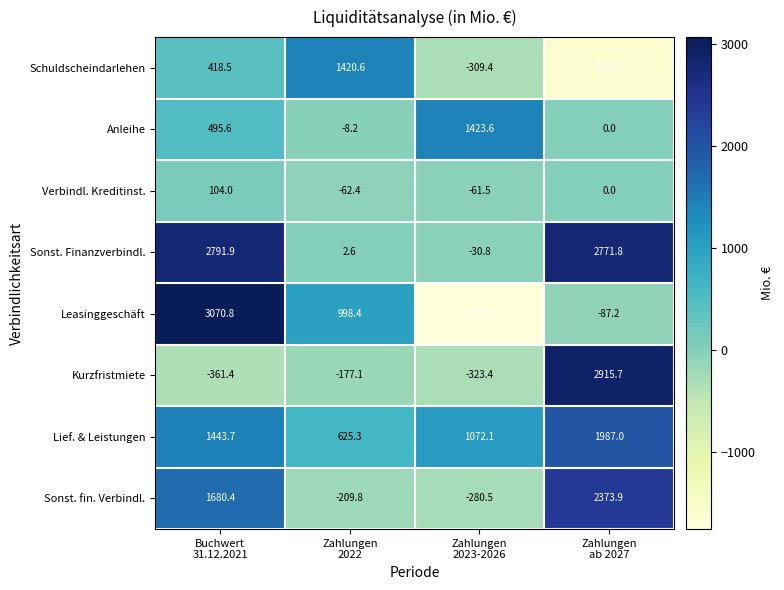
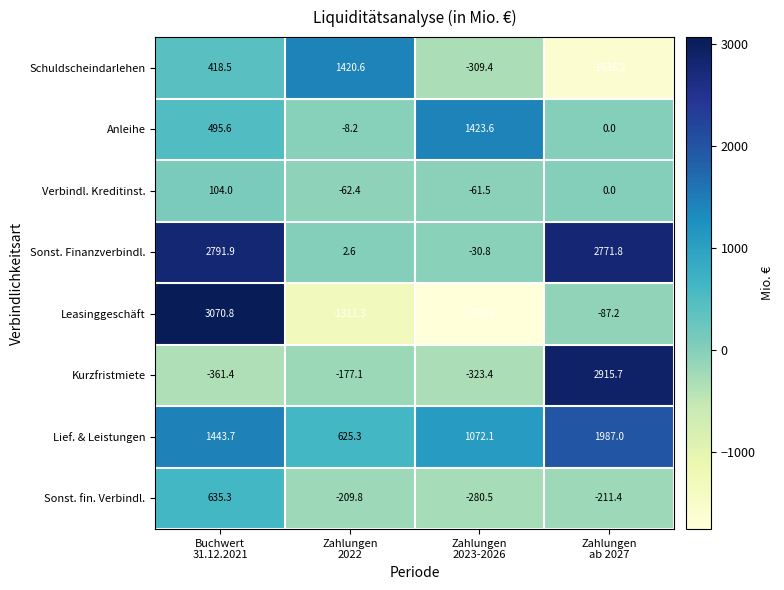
  {
    "Schuldscheindarlehen": {
      "Buchwert 31.12.2021": 418.5,
      "Zahlungen 2022": 1420.6,
      "Zahlungen 2023-2026": -309.4
    },
    "Anleihe": {
      "Buchwert 31.12.2021": 495.6,
      "Zahlungen 2022": -8.2,
      "Zahlungen 2023-2026": 1423.6,
      "Zahlungen ab 2027": 0.0
    },
    "Verbindl. Kreditinst.": {
      "Buchwert 31.12.2021": 104.0,
      "Zahlungen 2022": -62.4,
      "Zahlungen 2023-2026": -61.5,
      "Zahlungen ab 2027": 0.0
    },
    "Sonst. Finanzverbindl.": {
      "Buchwert 31.12.2021": 2791.9,
      "Zahlungen 2022": 2.6,
      "Zahlungen 2023-2026": -30.8,
      "Zahlungen ab 2027": 2771.8
    },
    "Leasinggeschäft": {
      "Buchwert 31.12.2021": 3070.8,
-     "Zahlungen 2022": 998.4,
+     "Zahlungen 2022": -1311.3,
      "Zahlungen ab 2027": -87.2
    },
    "Kurzfristmiete": {
      "Buchwert 31.12.2021": -361.4,
      "Zahlungen 2022": -177.1,
      "Zahlungen 2023-2026": -323.4,
      "Zahlungen ab 2027": 2915.7
    },
    "Lief. & Leistungen": {
      "Buchwert 31.12.2021": 1443.7,
      "Zahlungen 2022": 625.3,
      "Zahlungen 2023-2026": 1072.1,
      "Zahlungen ab 2027": 1987.0
    },
    "Sonst. fin. Verbindl.": {
-     "Buchwert 31.12.2021": 1680.4,
+     "Buchwert 31.12.2021": 635.3,
      "Zahlungen 2022": -209.8,
      "Zahlungen 2023-2026": -280.5,
-     "Zahlungen ab 2027": 2373.9
+     "Zahlungen ab 2027": -211.4
    }
  }
